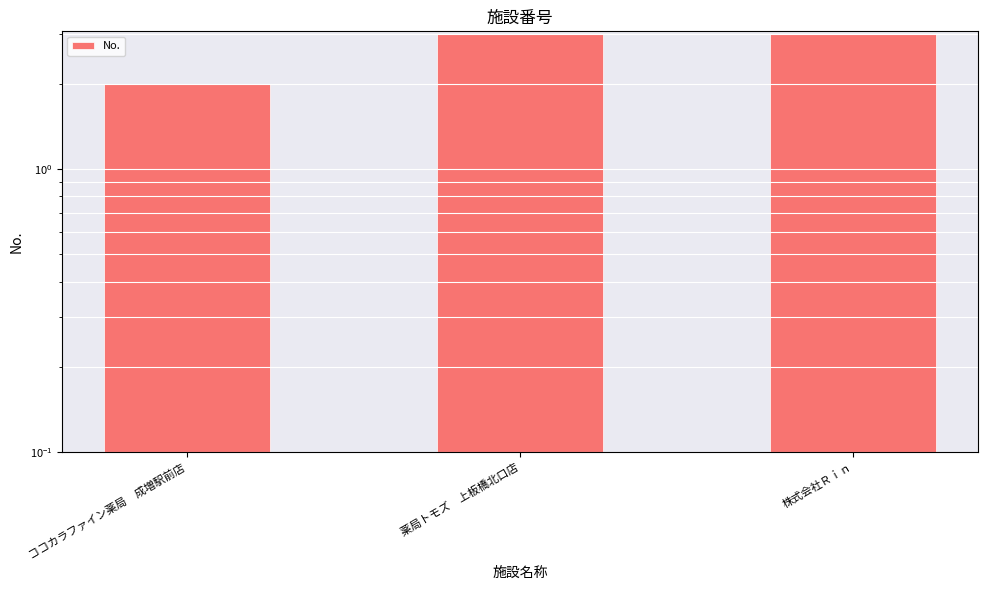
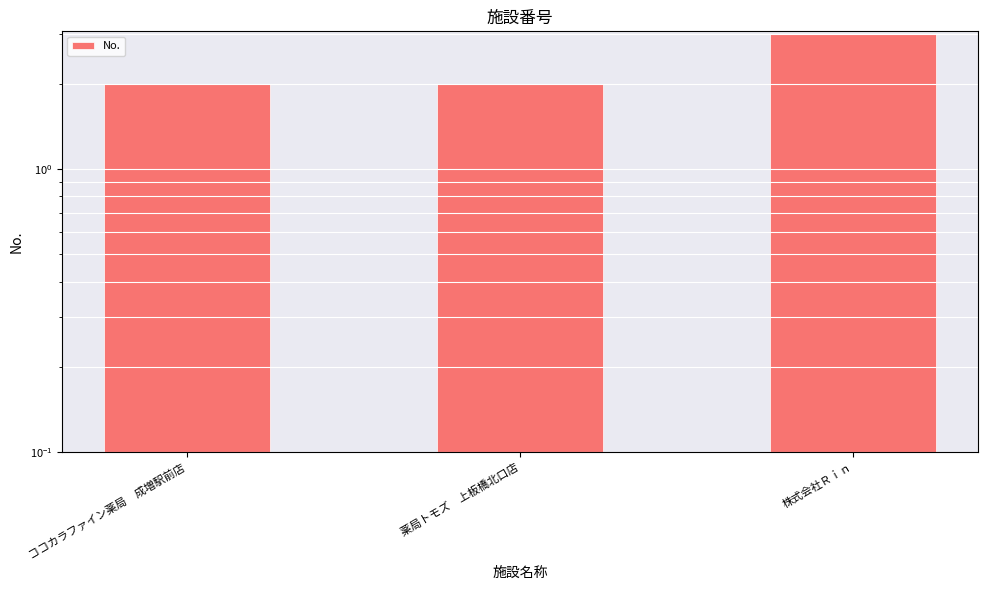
  {
    "ココカラファイン薬局 成増駅前店": 2,
-   "薬局トモズ 上板橋北口店": 3,
+   "薬局トモズ 上板橋北口店": 2,
    "株式会社Ｒｉｎ": 3
  }
